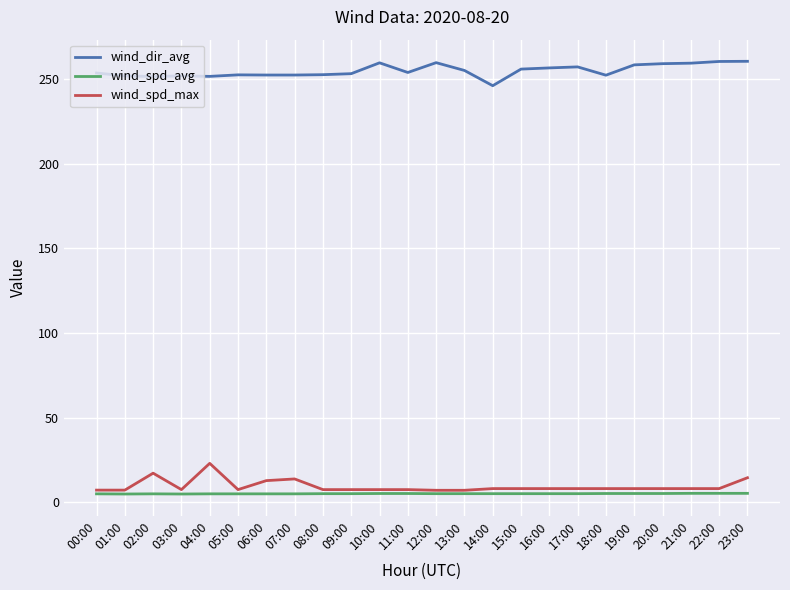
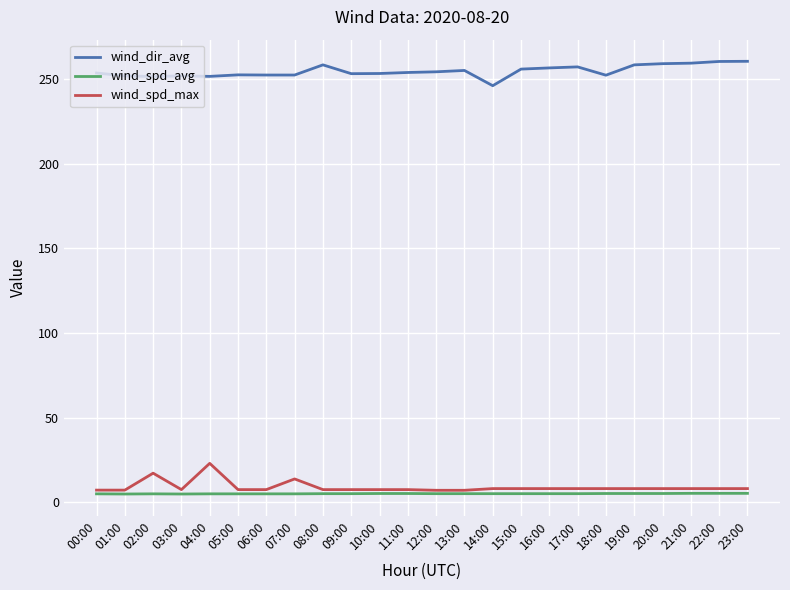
  {
    "wind_dir_avg": {
      "04:00": 252,
      "05:00": 252,
      "06:00": 252,
      "07:00": 252,
-     "08:00": 253,
+     "08:00": 258,
      "09:00": 253,
-     "10:00": 260,
+     "10:00": 253,
      "11:00": 254,
-     "12:00": 260,
+     "12:00": 254,
      "13:00": 255,
      "14:00": 246,
      "15:00": 256,
      "16:00": 257,
      "17:00": 257,
      "18:00": 252,
      "19:00": 258,
      "20:00": 259,
      "21:00": 259,
      "22:00": 260,
      "23:00": 260
    },
    "wind_spd_avg": {
      "00:00": 5,
      "01:00": 5,
      "02:00": 5,
      "03:00": 5,
      "04:00": 5,
      "05:00": 5,
      "06:00": 5,
      "07:00": 5,
      "08:00": 5,
      "09:00": 5,
      "10:00": 5,
      "11:00": 5,
      "12:00": 5,
      "13:00": 5,
      "14:00": 5,
      "15:00": 5,
      "16:00": 5,
      "17:00": 5,
      "18:00": 5,
      "19:00": 5,
      "20:00": 5,
      "21:00": 5,
      "22:00": 5,
      "23:00": 5
    },
    "wind_spd_max": {
      "00:00": 7,
      "01:00": 7,
      "02:00": 17,
      "03:00": 8,
      "04:00": 23,
      "05:00": 8,
-     "06:00": 13,
+     "06:00": 8,
      "07:00": 14,
      "08:00": 8,
      "09:00": 8,
      "10:00": 8,
      "11:00": 8,
      "12:00": 7,
      "13:00": 7,
      "14:00": 8,
      "15:00": 8,
      "16:00": 8,
      "17:00": 8,
      "18:00": 8,
      "19:00": 8,
      "20:00": 8,
      "21:00": 8,
      "22:00": 8,
-     "23:00": 15
+     "23:00": 8
    }
  }
